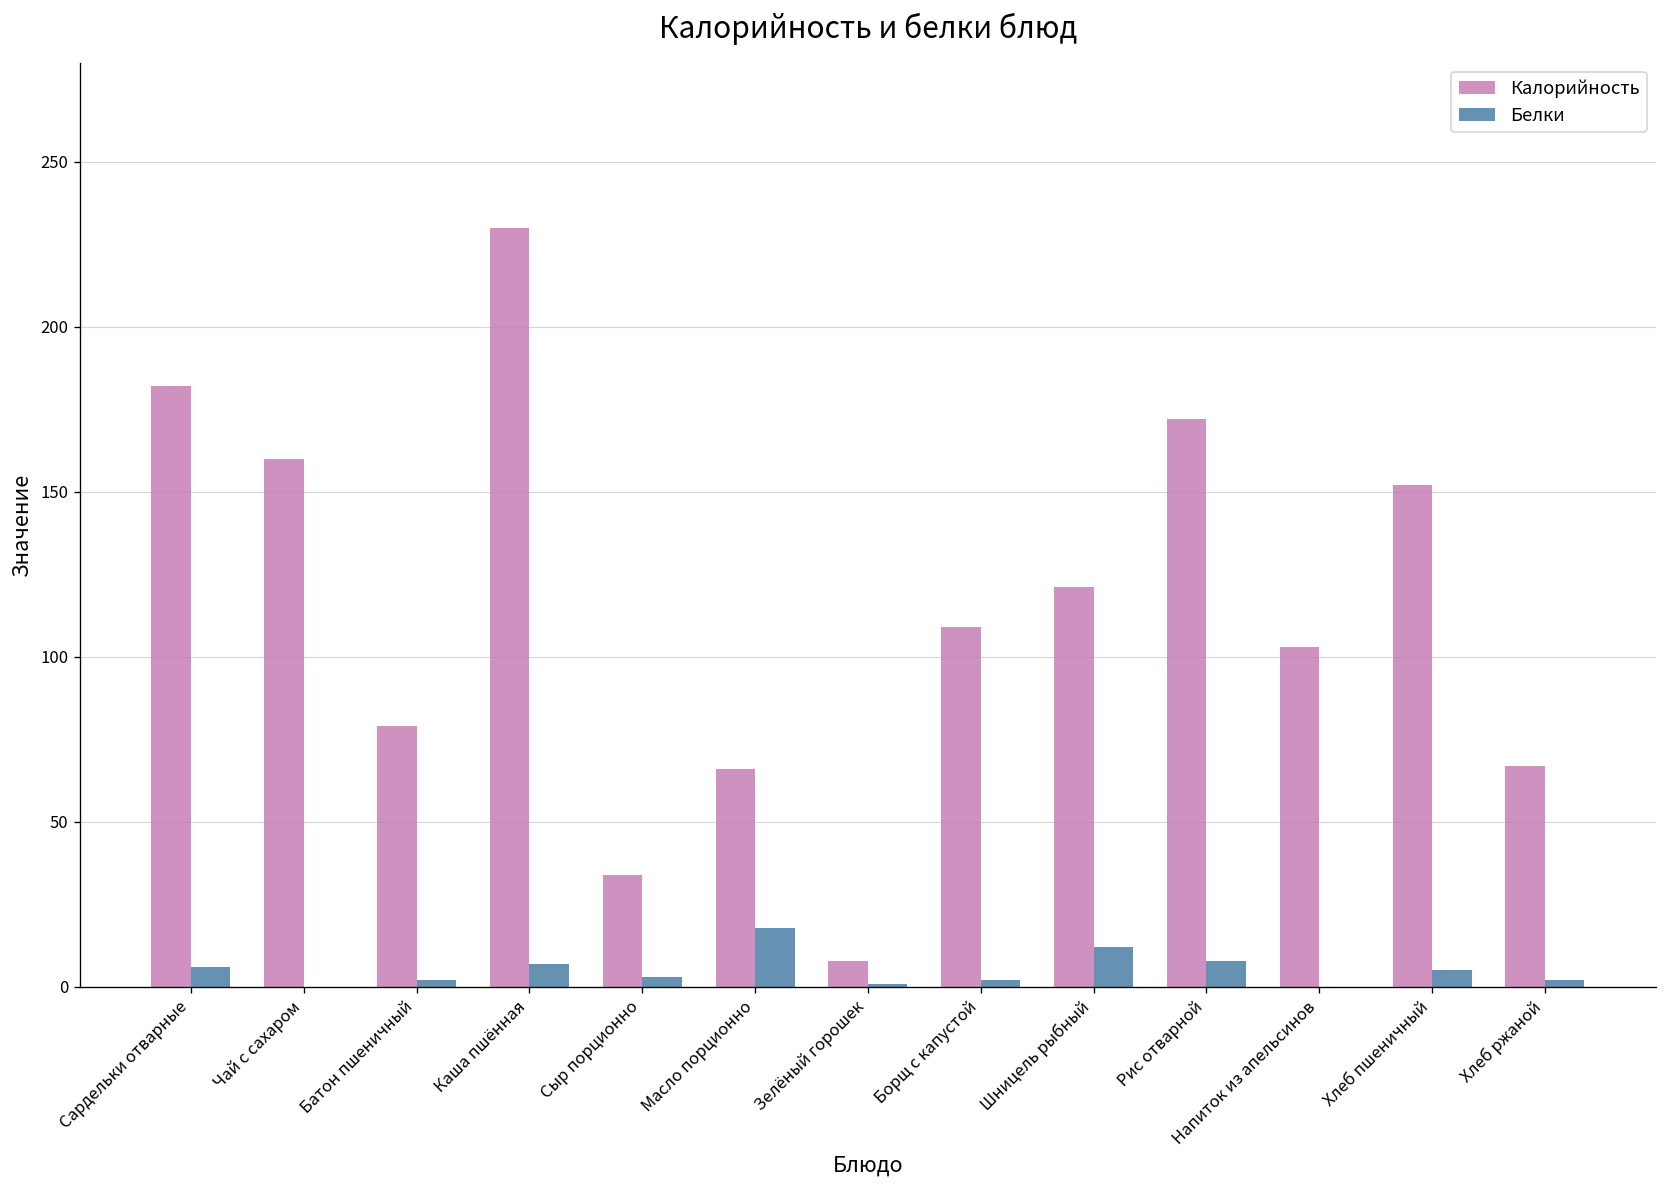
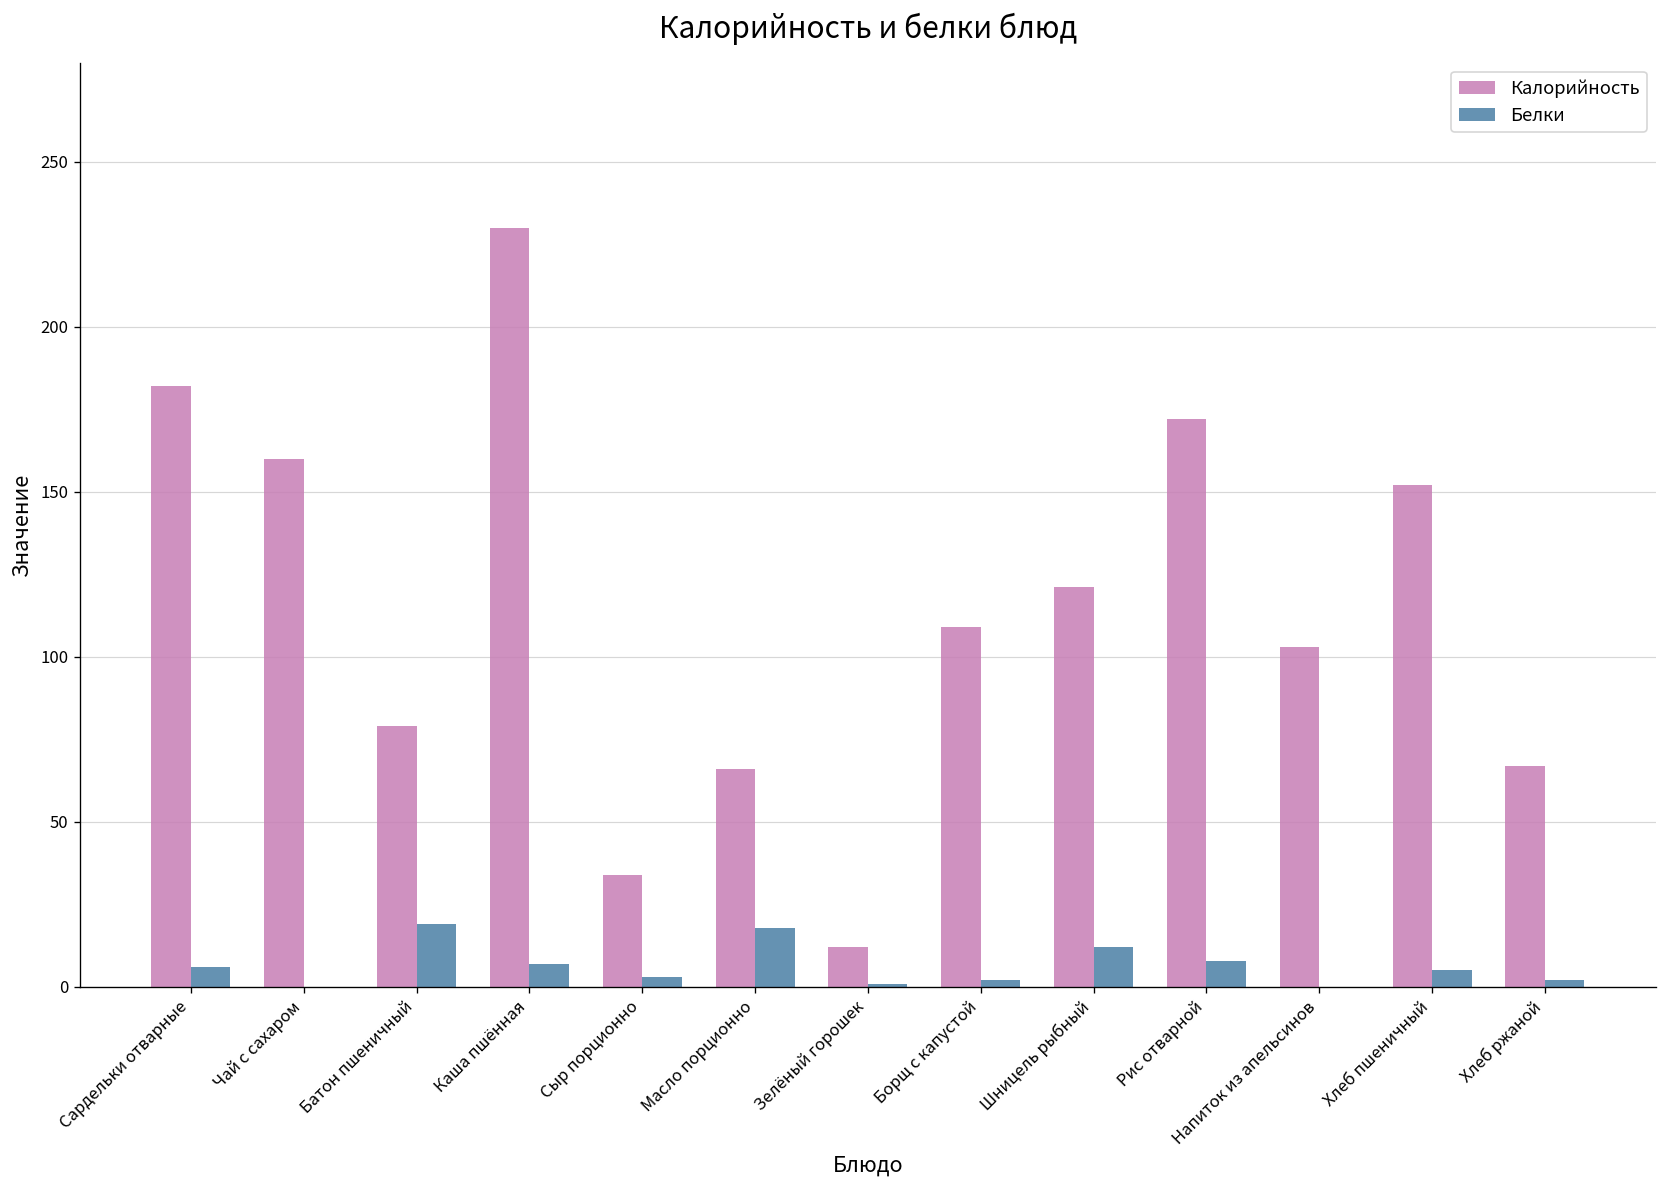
  {
    "Калорийность": {
      "Сардельки отварные": 182,
      "Чай с сахаром": 160,
      "Батон пшеничный": 79,
      "Каша пшённая": 230,
      "Сыр порционно": 34,
      "Масло порционно": 66,
-     "Зелёный горошек": 8,
+     "Зелёный горошек": 12,
      "Борщ с капустой": 109,
      "Шницель рыбный": 121,
      "Рис отварной": 172,
      "Напиток из апельсинов": 103,
      "Хлеб пшеничный": 152,
      "Хлеб ржаной": 67
    },
    "Белки": {
      "Сардельки отварные": 6,
      "Чай с сахаром": 0,
-     "Батон пшеничный": 2,
+     "Батон пшеничный": 19,
      "Каша пшённая": 7,
      "Сыр порционно": 3,
      "Масло порционно": 18,
      "Зелёный горошек": 1,
      "Борщ с капустой": 2,
      "Шницель рыбный": 12,
      "Рис отварной": 8,
      "Напиток из апельсинов": 0,
      "Хлеб пшеничный": 5,
      "Хлеб ржаной": 2
    }
  }
